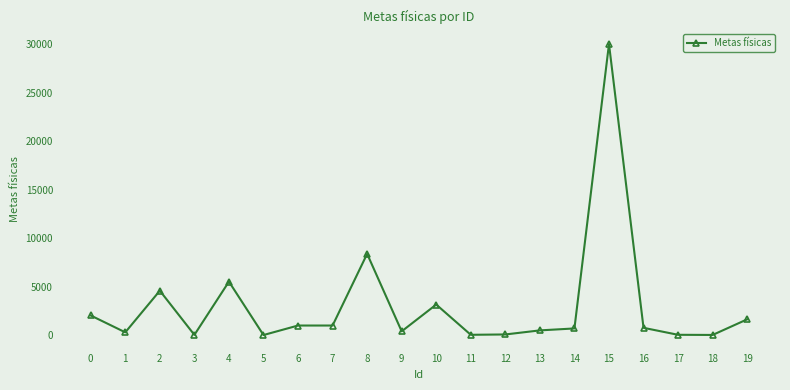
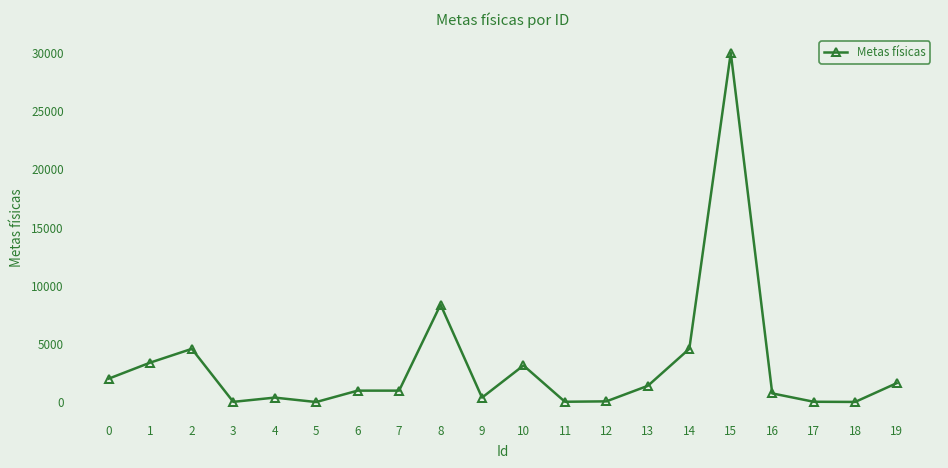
  {
    "0": 2000,
-   "1": 0,
+   "1": 3000,
    "2": 5000,
    "3": 0,
-   "4": 6000,
+   "4": 0,
    "5": 0,
    "6": 1000,
    "7": 1000,
    "8": 8000,
    "9": 0,
    "10": 3000,
    "11": 0,
    "12": 0,
-   "13": 500,
-   "14": 1000,
+   "13": 1400,
+   "14": 5000,
    "15": 30000,
    "16": 1000,
    "17": 0,
    "18": 0,
    "19": 2000
  }
